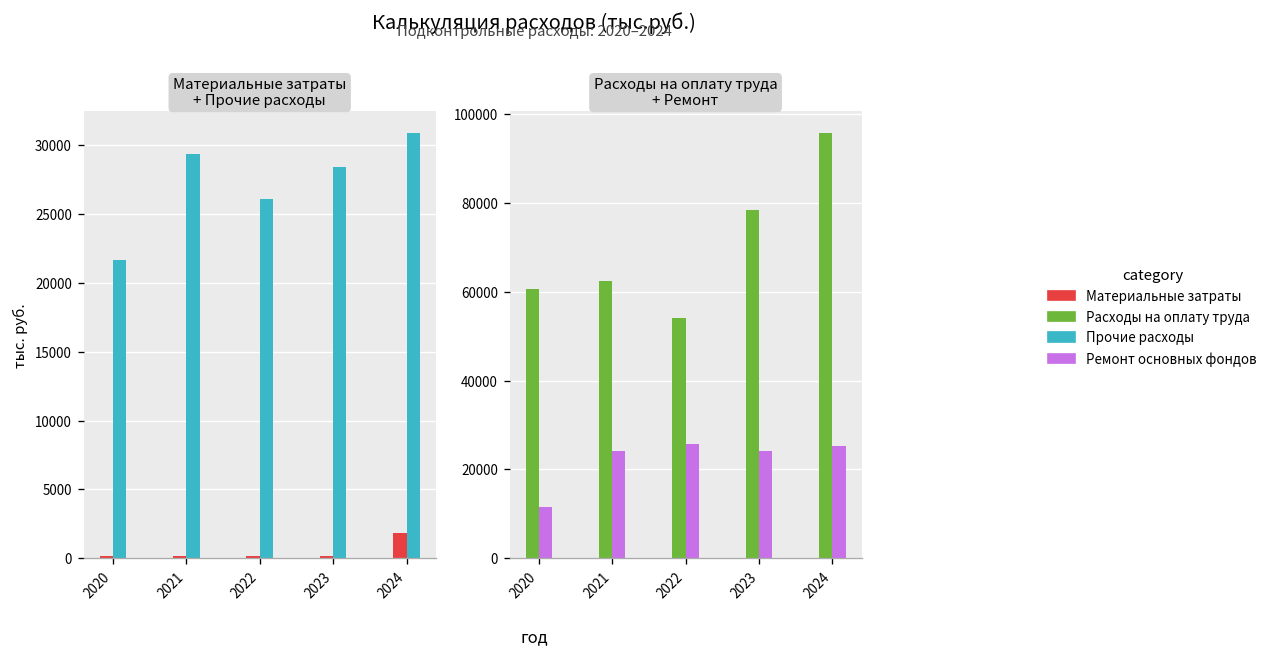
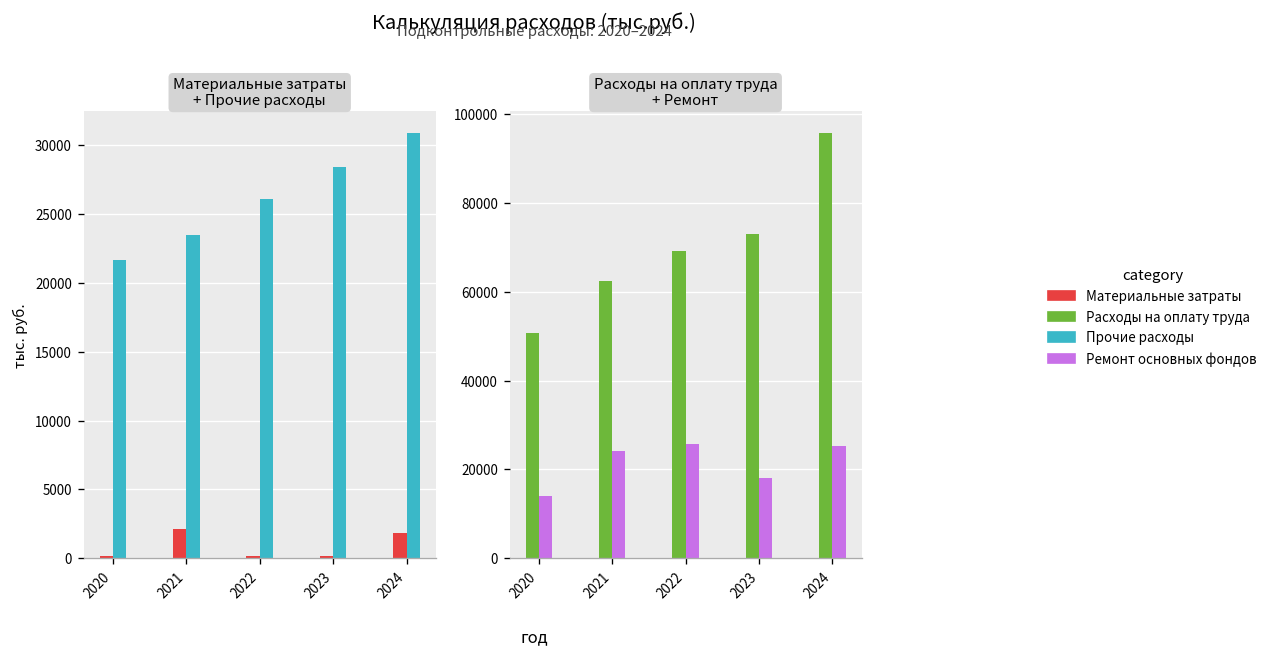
  {
    "Материальные затраты + Прочие расходы": {
      "Материальные затраты": {
-       "2021": 100,
+       "2021": 2100,
        "2024": 1800
      },
      "Прочие расходы": {
        "2020": 21700,
-       "2021": 29400,
+       "2021": 23500,
        "2022": 26100,
        "2023": 28500,
        "2024": 30900
      }
    },
    "Расходы на оплату труда + Ремонт": {
      "Расходы на оплату труда": {
-       "2020": 61000,
+       "2020": 51000,
        "2021": 62000,
-       "2022": 54000,
-       "2023": 78000,
+       "2022": 69000,
+       "2023": 73000,
        "2024": 96000
      },
      "Ремонт основных фондов": {
-       "2020": 12000,
+       "2020": 14000,
        "2021": 24000,
        "2022": 26000,
-       "2023": 24000,
+       "2023": 18000,
        "2024": 25000
      }
    }
  }
